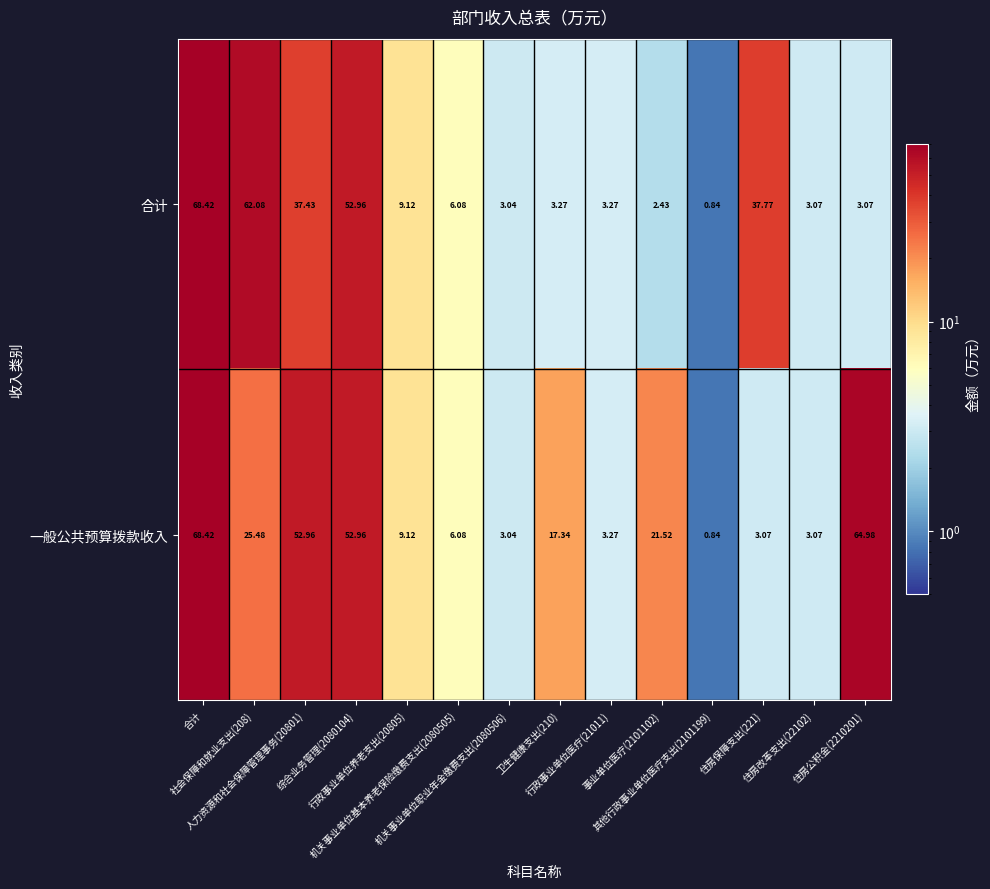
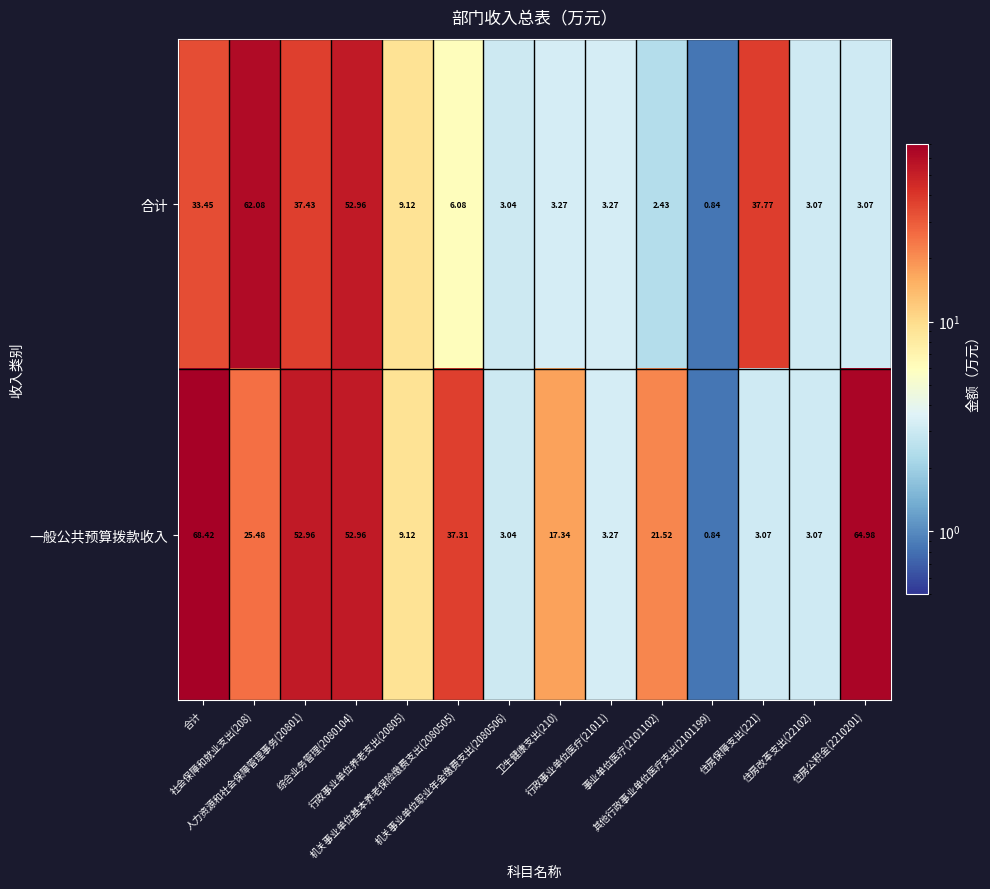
  {
    "合计": {
-     "合计": 68.42,
+     "合计": 33.45,
      "社会保障和就业支出(208)": 62.08,
      "人力资源和社会保障管理事务(20801)": 37.43,
      "综合业务管理(2080104)": 52.96,
      "行政事业单位养老支出(20805)": 9.12,
      "机关事业单位基本养老保险缴费支出(2080505)": 6.08,
      "机关事业单位职业年金缴费支出(2080506)": 3.04,
      "卫生健康支出(210)": 3.27,
      "行政事业单位医疗(21011)": 3.27,
      "事业单位医疗(2101102)": 2.43,
      "其他行政事业单位医疗支出(2101199)": 0.84,
      "住房保障支出(221)": 37.77,
      "住房改革支出(22102)": 3.07,
      "住房公积金(2210201)": 3.07
    },
    "一般公共预算拨款收入": {
      "合计": 68.42,
      "社会保障和就业支出(208)": 25.48,
      "人力资源和社会保障管理事务(20801)": 52.96,
      "综合业务管理(2080104)": 52.96,
      "行政事业单位养老支出(20805)": 9.12,
-     "机关事业单位基本养老保险缴费支出(2080505)": 6.08,
+     "机关事业单位基本养老保险缴费支出(2080505)": 37.31,
      "机关事业单位职业年金缴费支出(2080506)": 3.04,
      "卫生健康支出(210)": 17.34,
      "行政事业单位医疗(21011)": 3.27,
      "事业单位医疗(2101102)": 21.52,
      "其他行政事业单位医疗支出(2101199)": 0.84,
      "住房保障支出(221)": 3.07,
      "住房改革支出(22102)": 3.07,
      "住房公积金(2210201)": 64.98
    }
  }
